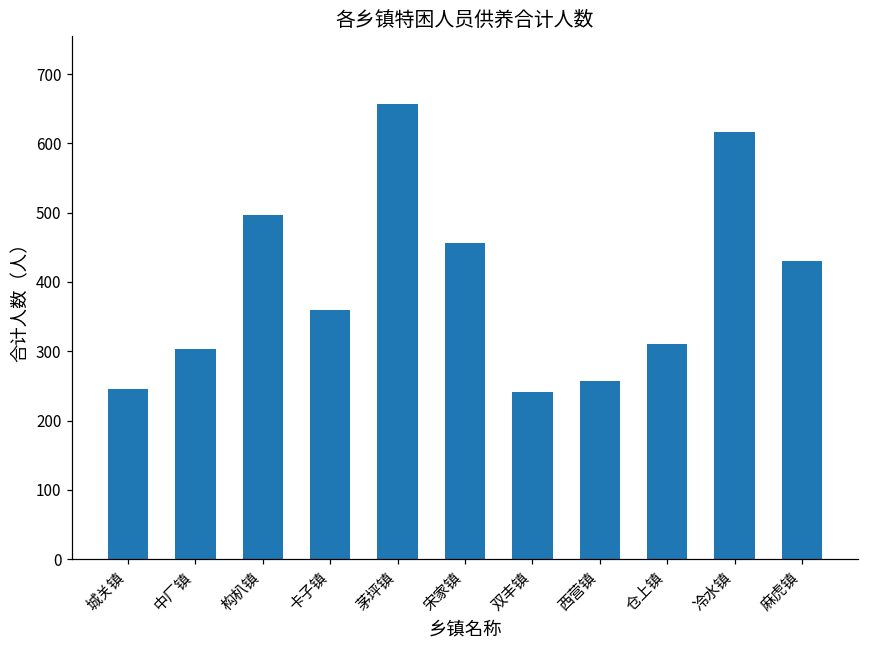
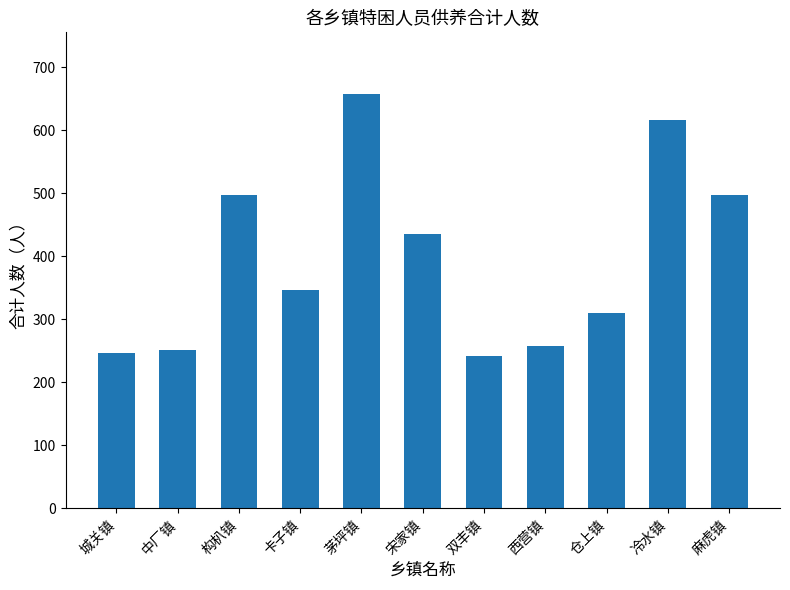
  {
    "城关镇": 250,
-   "中厂镇": 300,
+   "中厂镇": 250,
    "构朳镇": 500,
-   "卡子镇": 360,
+   "卡子镇": 350,
    "茅坪镇": 660,
-   "宋家镇": 460,
+   "宋家镇": 440,
    "双丰镇": 240,
    "西营镇": 260,
    "仓上镇": 310,
    "冷水镇": 620,
-   "麻虎镇": 430
+   "麻虎镇": 500
  }
